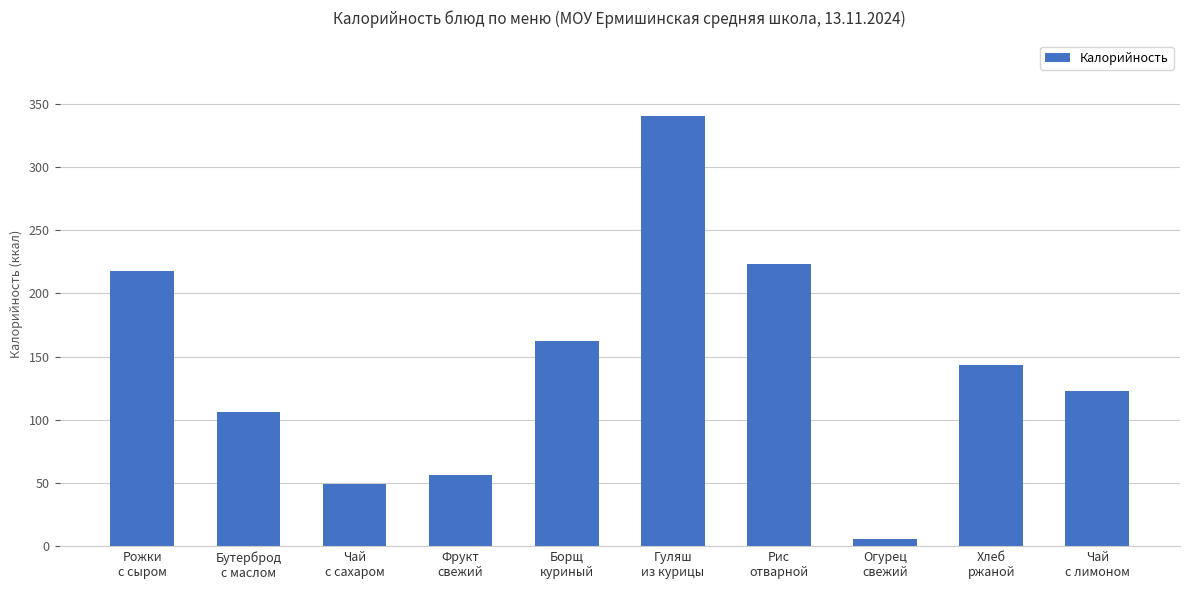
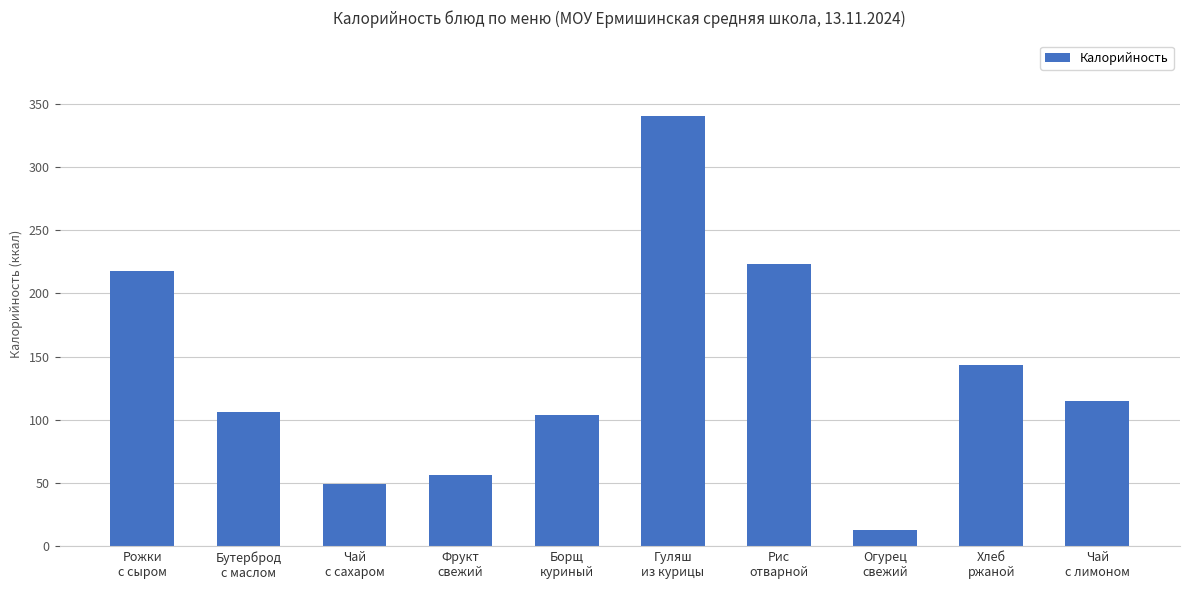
  {
    "Рожки с сыром": 218,
    "Бутерброд с маслом": 106,
    "Чай с сахаром": 49,
    "Фрукт свежий": 56,
-   "Борщ куриный": 162,
+   "Борщ куриный": 104,
    "Гуляш из курицы": 340,
    "Рис отварной": 223,
-   "Огурец свежий": 6,
+   "Огурец свежий": 13,
    "Хлеб ржаной": 143,
-   "Чай с лимоном": 123
+   "Чай с лимоном": 115
  }
